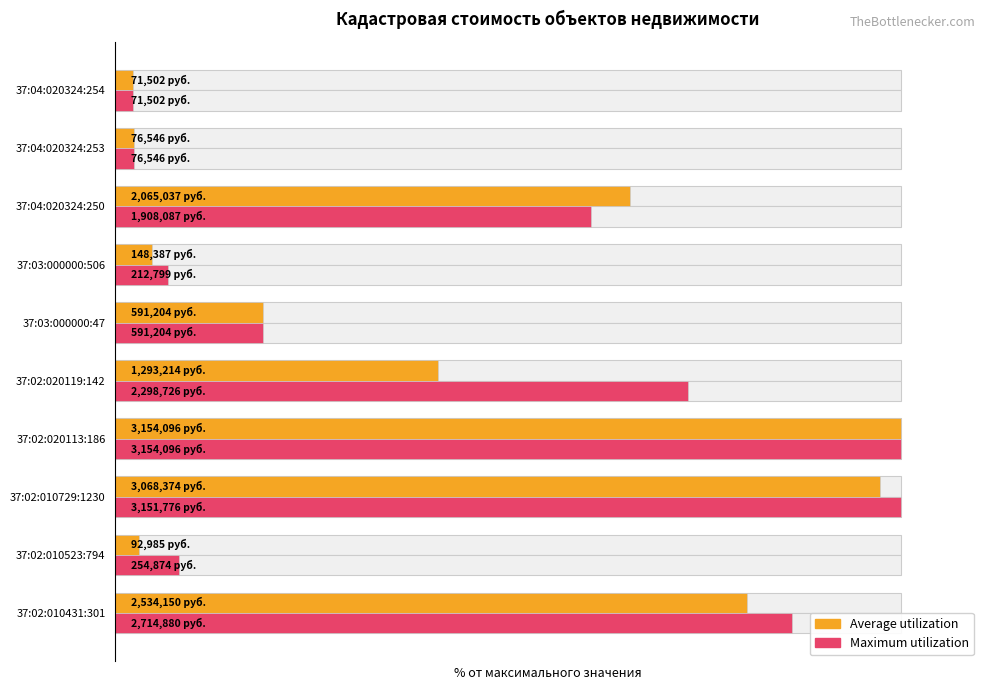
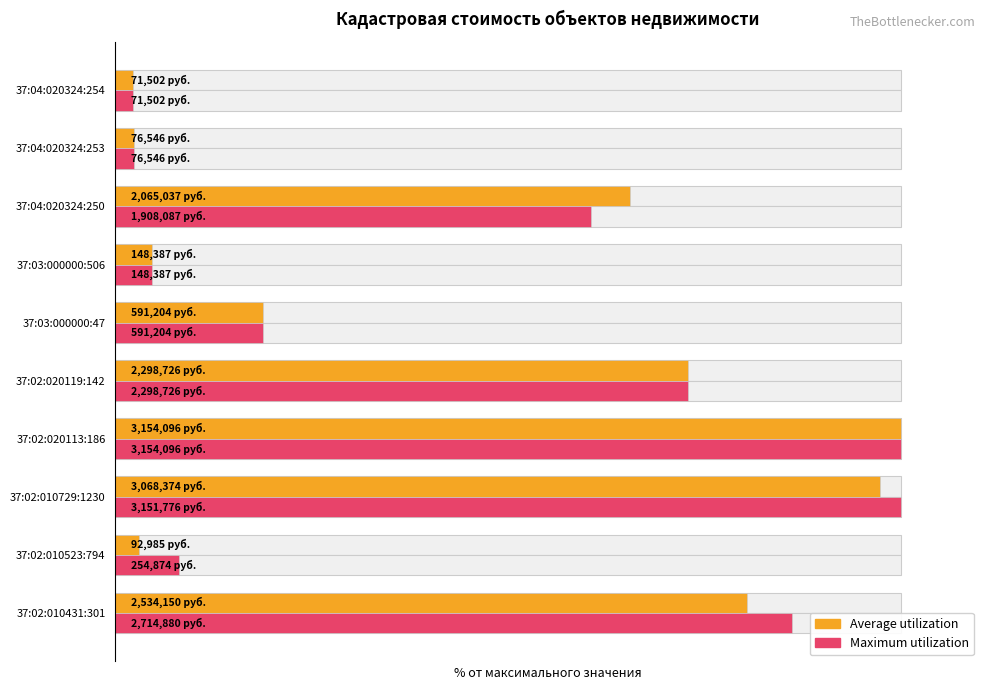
  {
    "Average utilization": {
-     "37:02:020119:142": "1,293,214"
+     "37:02:020119:142": "2,298,726"
    },
    "Maximum utilization": {
-     "37:03:000000:506": "212,799"
+     "37:03:000000:506": "148,387"
    }
  }
